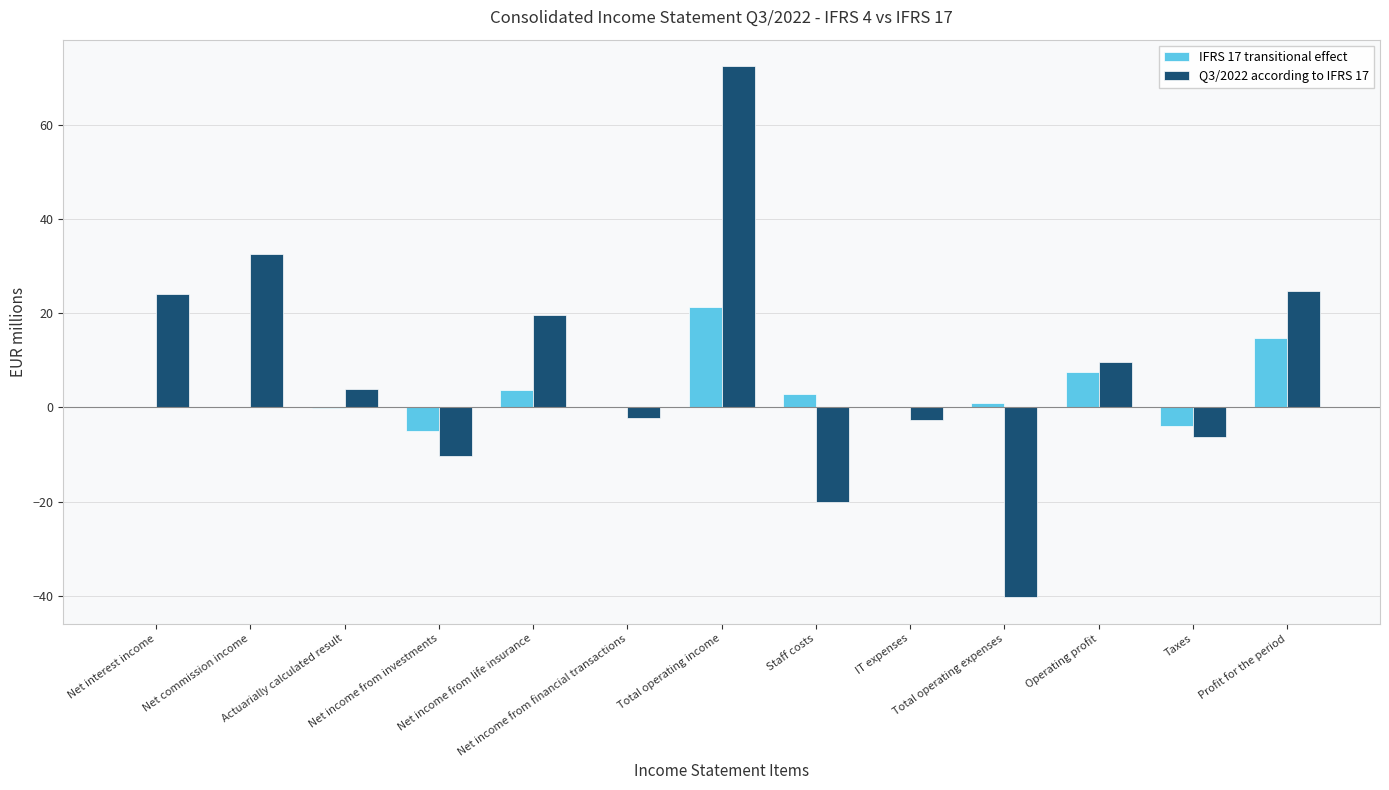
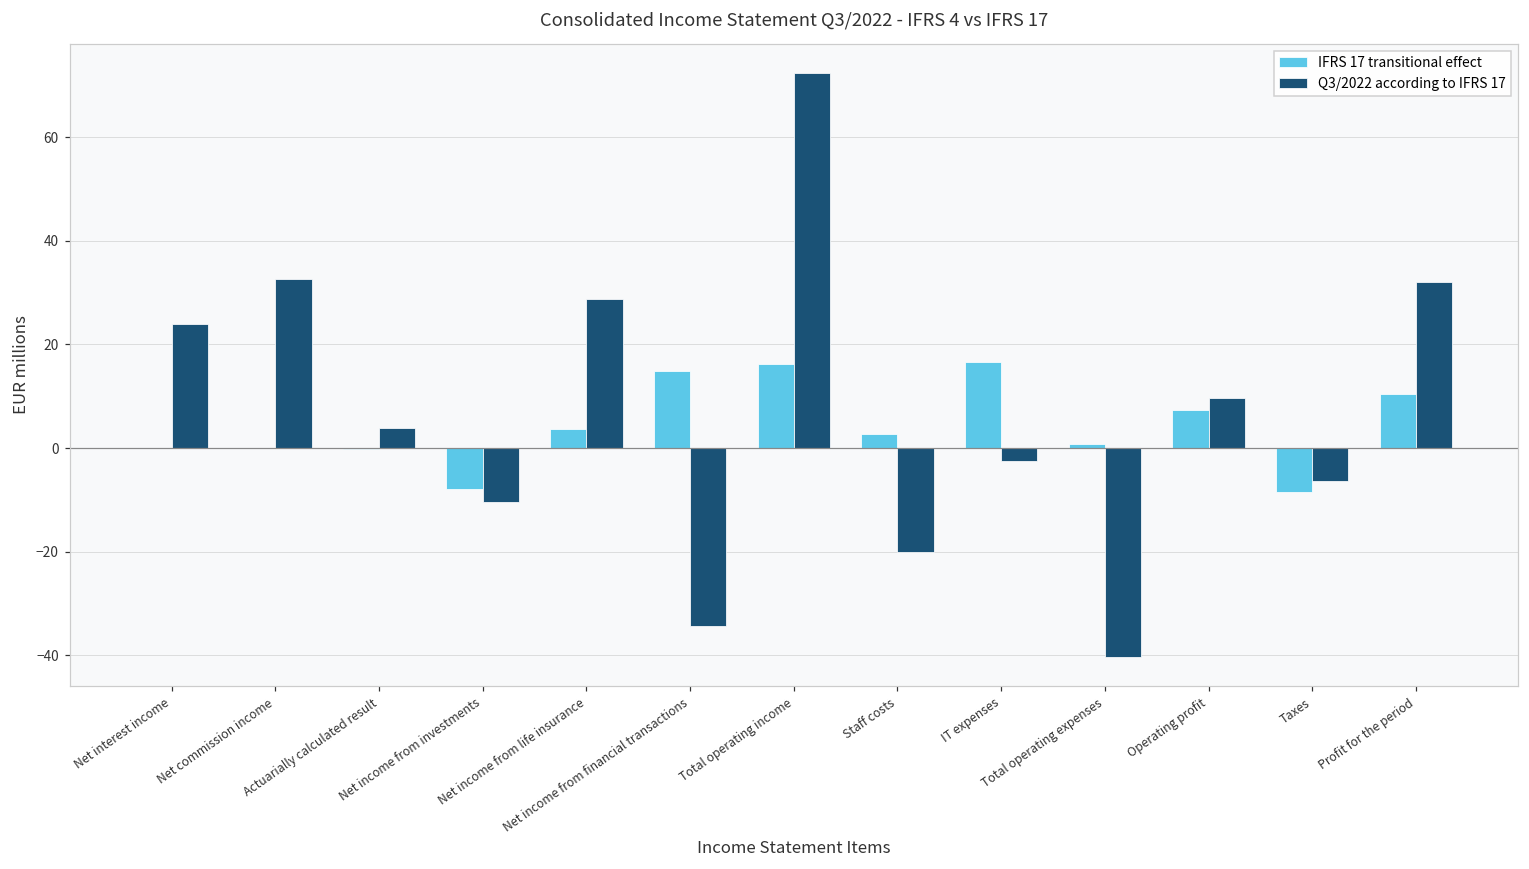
  {
    "IFRS 17 transitional effect": {
      "Net interest income": 0,
      "Net commission income": 0,
-     "Net income from investments": -5,
+     "Net income from investments": -8,
      "Net income from life insurance": 4,
-     "Net income from financial transactions": 0,
-     "Total operating income": 21,
+     "Net income from financial transactions": 15,
+     "Total operating income": 16,
      "Staff costs": 3,
-     "IT expenses": 0,
+     "IT expenses": 17,
      "Total operating expenses": 1,
      "Operating profit": 7,
-     "Taxes": -4,
-     "Profit for the period": 15
+     "Taxes": -9,
+     "Profit for the period": 11
    },
    "Q3/2022 according to IFRS 17": {
      "Net interest income": 24,
      "Net commission income": 33,
      "Actuarially calculated result": 4,
      "Net income from investments": -10,
-     "Net income from life insurance": 20,
-     "Net income from financial transactions": -2,
+     "Net income from life insurance": 29,
+     "Net income from financial transactions": -34,
      "Total operating income": 72,
      "Staff costs": -20,
      "IT expenses": -3,
      "Total operating expenses": -40,
      "Operating profit": 10,
      "Taxes": -6,
-     "Profit for the period": 25
+     "Profit for the period": 32
    }
  }
